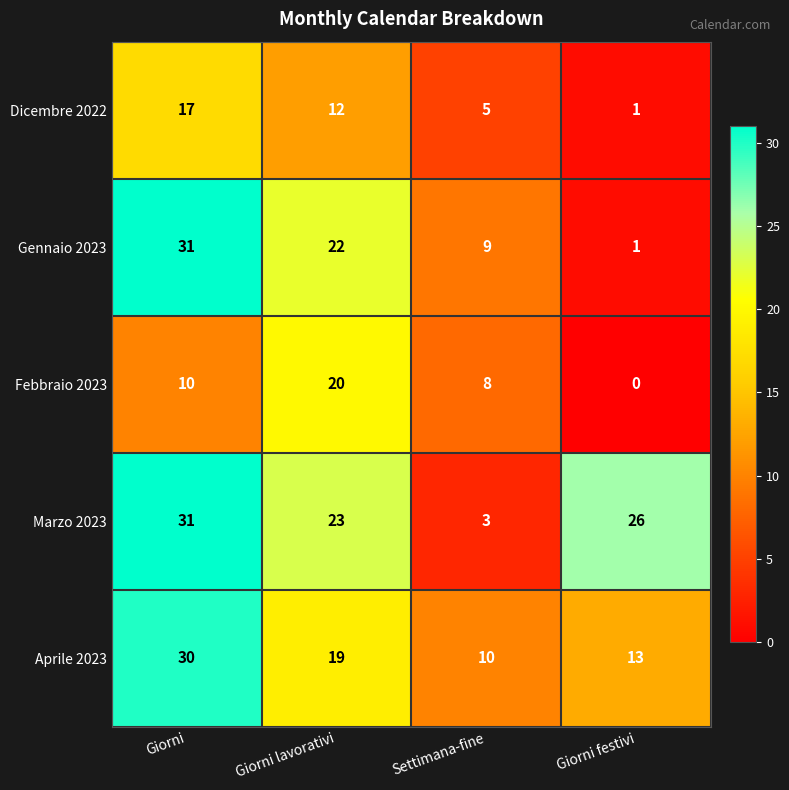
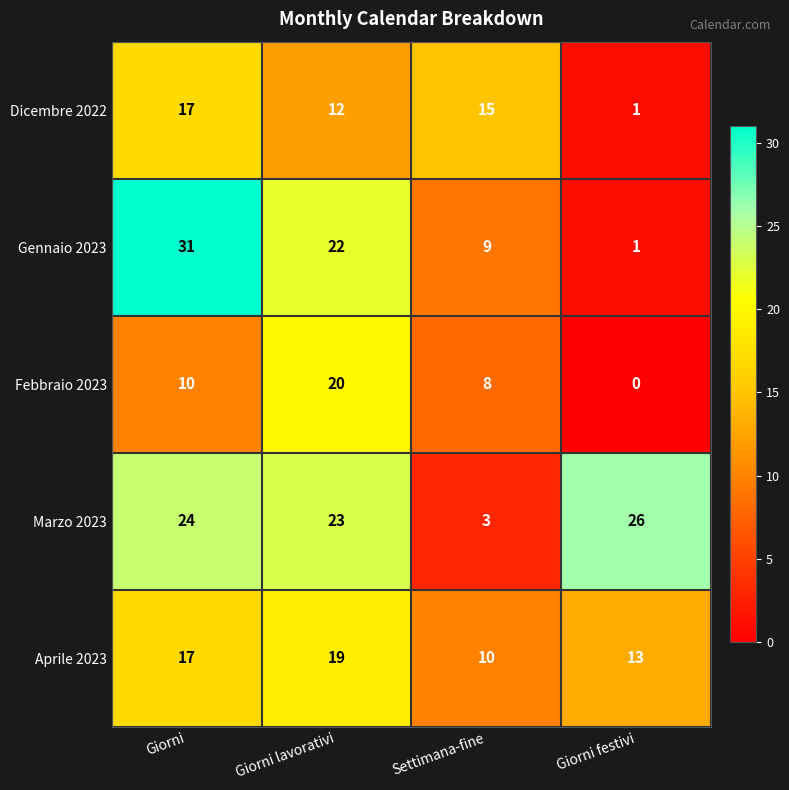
  {
    "Dicembre 2022": {
      "Giorni": 17,
      "Giorni lavorativi": 12,
-     "Settimana-fine": 5,
+     "Settimana-fine": 15,
      "Giorni festivi": 1
    },
    "Gennaio 2023": {
      "Giorni": 31,
      "Giorni lavorativi": 22,
      "Settimana-fine": 9,
      "Giorni festivi": 1
    },
    "Febbraio 2023": {
      "Giorni": 10,
      "Giorni lavorativi": 20,
      "Settimana-fine": 8,
      "Giorni festivi": 0
    },
    "Marzo 2023": {
-     "Giorni": 31,
+     "Giorni": 24,
      "Giorni lavorativi": 23,
      "Settimana-fine": 3,
      "Giorni festivi": 26
    },
    "Aprile 2023": {
-     "Giorni": 30,
+     "Giorni": 17,
      "Giorni lavorativi": 19,
      "Settimana-fine": 10,
      "Giorni festivi": 13
    }
  }
